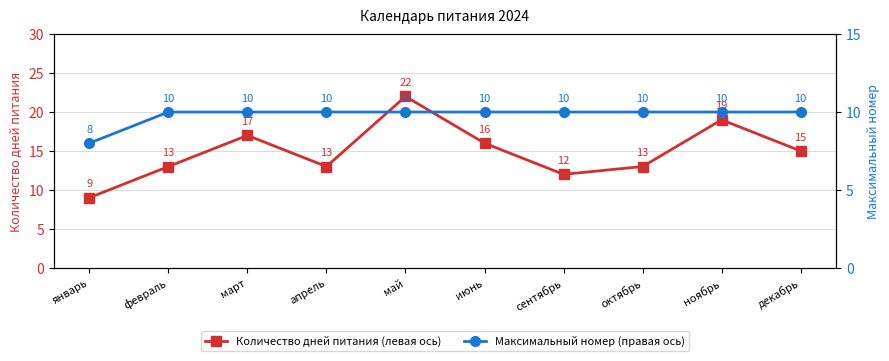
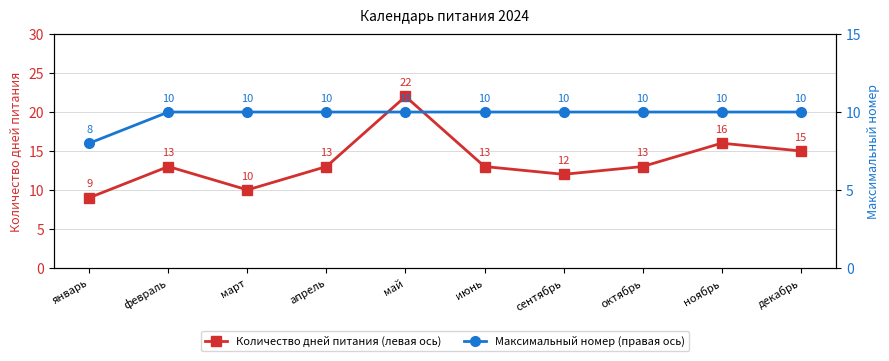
  {
    "Количество дней питания (левая ось)": {
      "январь": 9,
      "февраль": 13,
-     "март": 17,
+     "март": 10,
      "апрель": 13,
      "май": 22,
-     "июнь": 16,
+     "июнь": 13,
      "сентябрь": 12,
      "октябрь": 13,
-     "ноябрь": 19,
+     "ноябрь": 16,
      "декабрь": 15
    },
    "Максимальный номер (правая ось)": {
      "январь": 8,
      "февраль": 10,
      "март": 10,
      "апрель": 10,
      "июнь": 10,
      "сентябрь": 10,
      "октябрь": 10,
      "ноябрь": 10,
      "декабрь": 10
    }
  }
